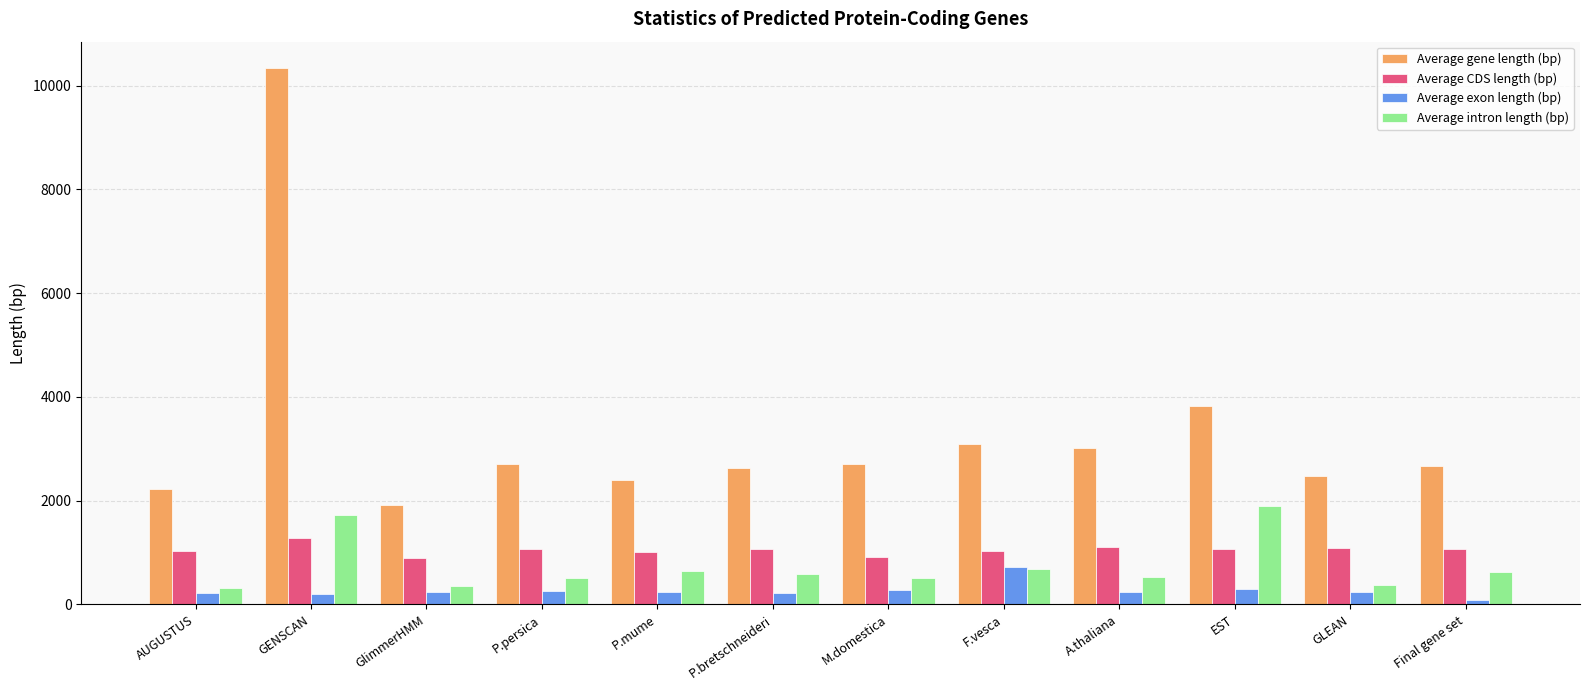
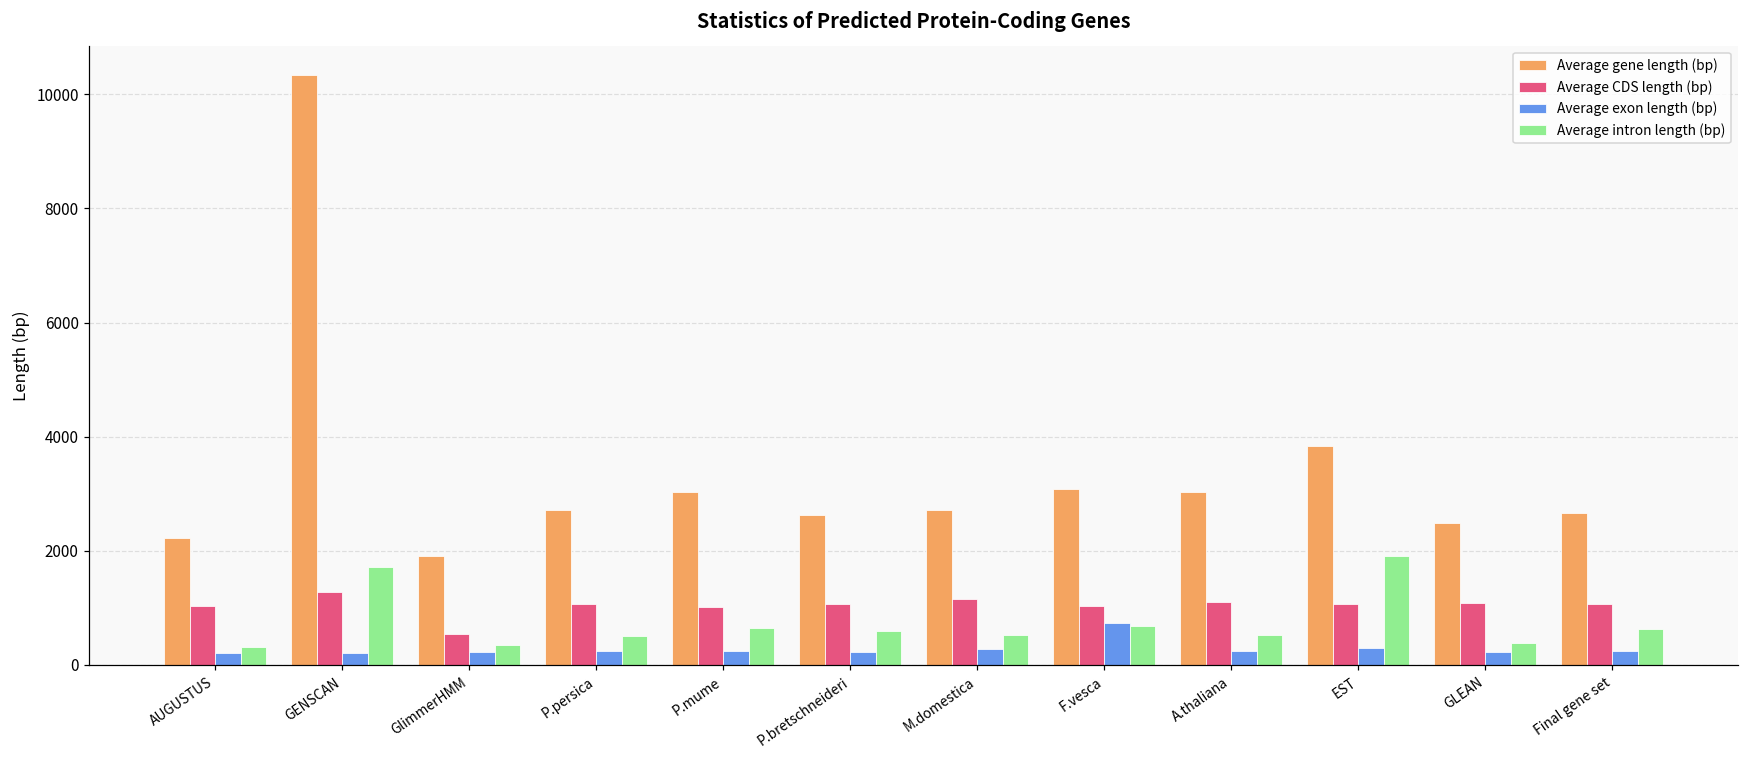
  {
    "Average gene length (bp)": {
      "AUGUSTUS": 2200,
      "GENSCAN": 10300,
      "GlimmerHMM": 1900,
      "P.persica": 2700,
-     "P.mume": 2400,
+     "P.mume": 3000,
      "P.bretschneideri": 2600,
      "M.domestica": 2700,
      "F.vesca": 3100,
      "A.thaliana": 3000,
      "EST": 3800,
      "GLEAN": 2500,
      "Final gene set": 2700
    },
    "Average CDS length (bp)": {
      "AUGUSTUS": 1000,
      "GENSCAN": 1300,
-     "GlimmerHMM": 900,
+     "GlimmerHMM": 500,
      "P.persica": 1100,
      "P.mume": 1000,
      "P.bretschneideri": 1100,
-     "M.domestica": 900,
+     "M.domestica": 1100,
      "F.vesca": 1000,
      "A.thaliana": 1100,
      "EST": 1100,
      "GLEAN": 1100,
      "Final gene set": 1100
    },
    "Average exon length (bp)": {
      "AUGUSTUS": 200,
      "GENSCAN": 200,
      "GlimmerHMM": 200,
      "P.persica": 300,
      "P.mume": 200,
      "P.bretschneideri": 200,
      "M.domestica": 300,
      "F.vesca": 700,
      "A.thaliana": 200,
      "EST": 300,
      "GLEAN": 200,
-     "Final gene set": 100
+     "Final gene set": 200
    },
    "Average intron length (bp)": {
      "AUGUSTUS": 300,
      "GENSCAN": 1700,
      "GlimmerHMM": 400,
      "P.persica": 500,
      "P.mume": 600,
      "P.bretschneideri": 600,
      "M.domestica": 500,
      "F.vesca": 700,
      "A.thaliana": 500,
      "EST": 1900,
      "GLEAN": 400,
      "Final gene set": 600
    }
  }
